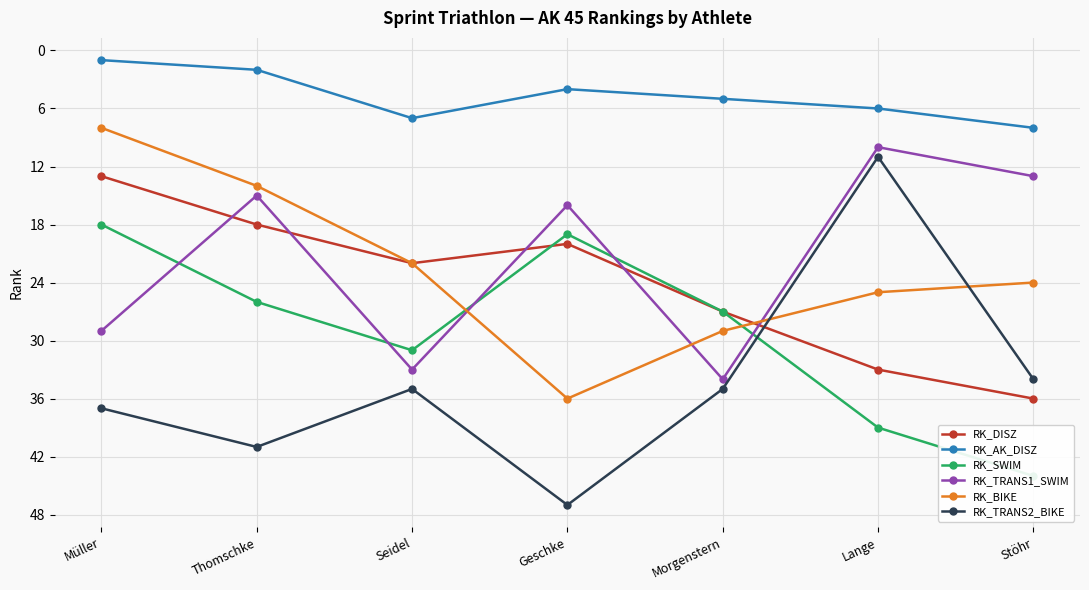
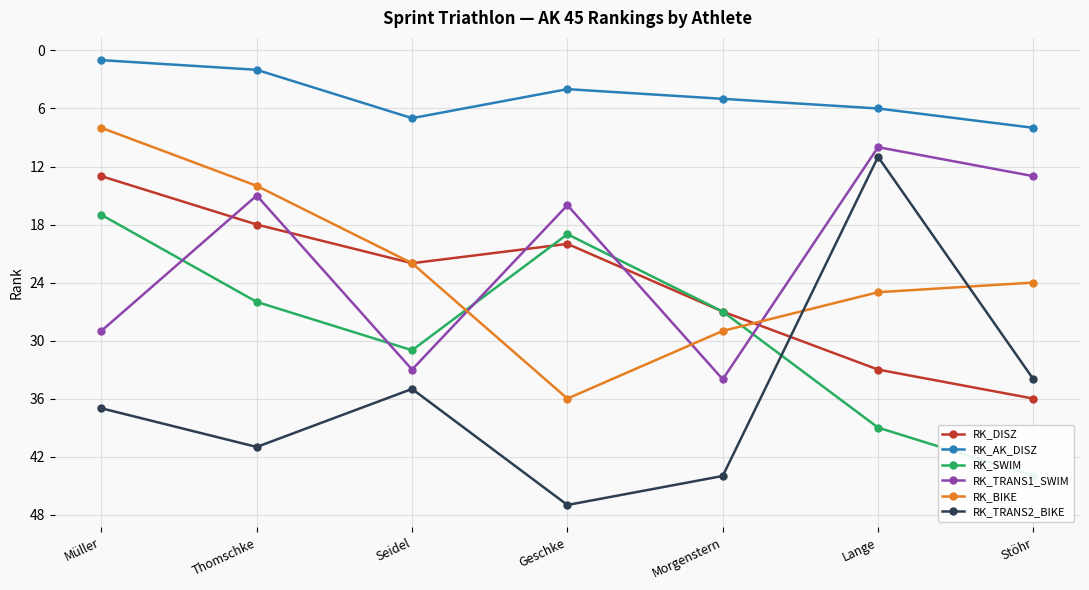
  {
    "RK_DISZ": {
      "Müller": 13,
      "Thomschke": 18,
      "Geschke": 20,
      "Lange": 33,
      "Stöhr": 36
    },
    "RK_AK_DISZ": {
      "Müller": 1,
      "Thomschke": 2,
      "Seidel": 7,
      "Geschke": 4,
      "Morgenstern": 5,
      "Lange": 6,
      "Stöhr": 8
    },
    "RK_SWIM": {
-     "Müller": 18,
+     "Müller": 17,
      "Thomschke": 26,
      "Seidel": 31,
      "Geschke": 19,
      "Lange": 39
    },
    "RK_TRANS1_SWIM": {
      "Müller": 29,
      "Thomschke": 15,
      "Seidel": 33,
      "Geschke": 16,
      "Morgenstern": 34,
      "Lange": 10,
      "Stöhr": 13
    },
    "RK_BIKE": {
      "Müller": 8,
      "Thomschke": 14,
      "Geschke": 36,
      "Morgenstern": 29,
      "Lange": 25,
      "Stöhr": 24
    },
    "RK_TRANS2_BIKE": {
      "Müller": 37,
      "Thomschke": 41,
      "Seidel": 35,
      "Geschke": 47,
-     "Morgenstern": 35,
+     "Morgenstern": 44,
      "Lange": 11,
      "Stöhr": 34
    }
  }
